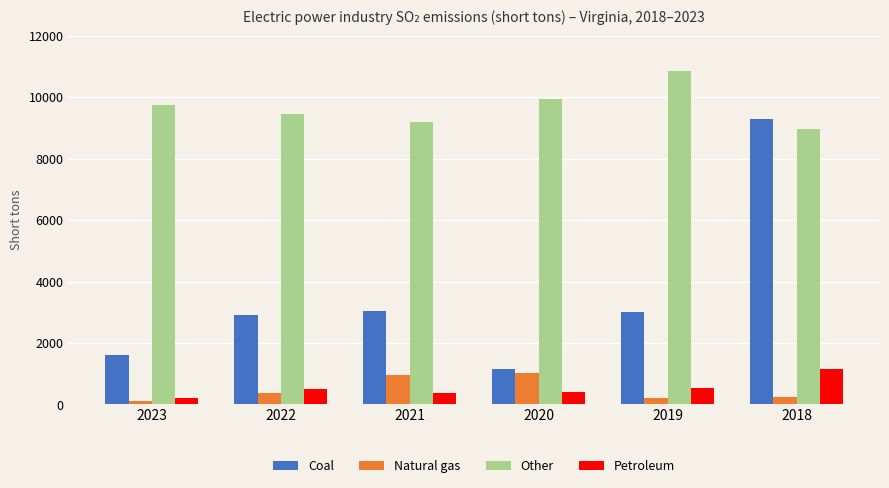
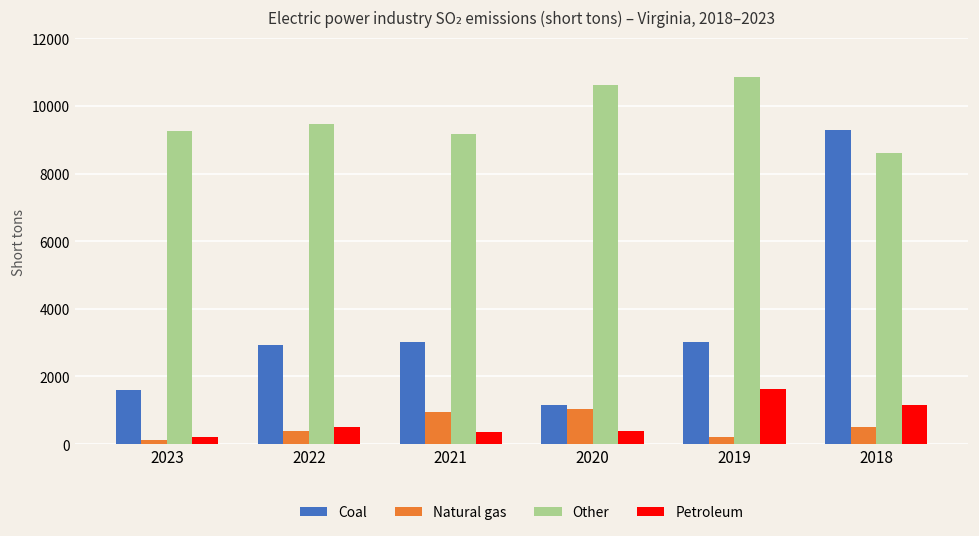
  {
    "Coal": {
      "2023": 1600,
      "2022": 2900,
      "2021": 3000,
      "2020": 1200,
      "2019": 3000,
      "2018": 9300
    },
    "Natural gas": {
      "2023": 100,
      "2022": 400,
      "2021": 900,
      "2020": 1000,
      "2019": 200,
-     "2018": 200
+     "2018": 500
    },
    "Other": {
-     "2023": 9700,
+     "2023": 9300,
      "2022": 9500,
      "2021": 9200,
-     "2020": 9900,
+     "2020": 10600,
      "2019": 10900,
-     "2018": 9000
+     "2018": 8600
    },
    "Petroleum": {
      "2023": 200,
      "2022": 500,
      "2021": 400,
      "2020": 400,
-     "2019": 500,
+     "2019": 1600,
      "2018": 1200
    }
  }
